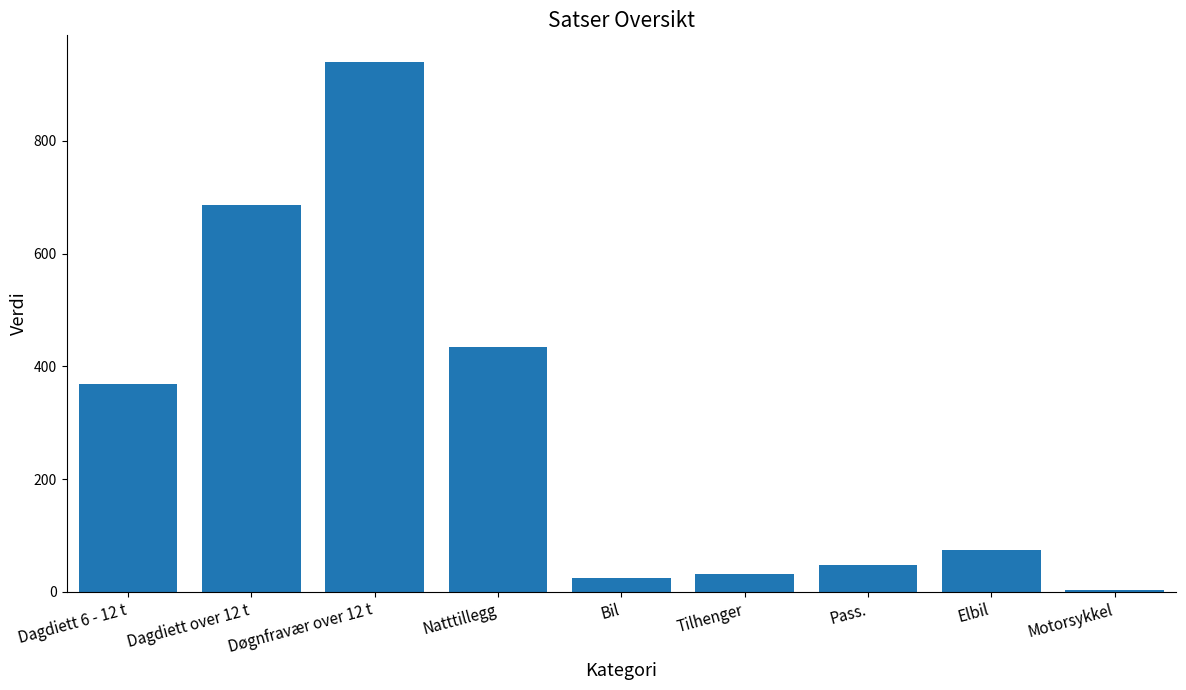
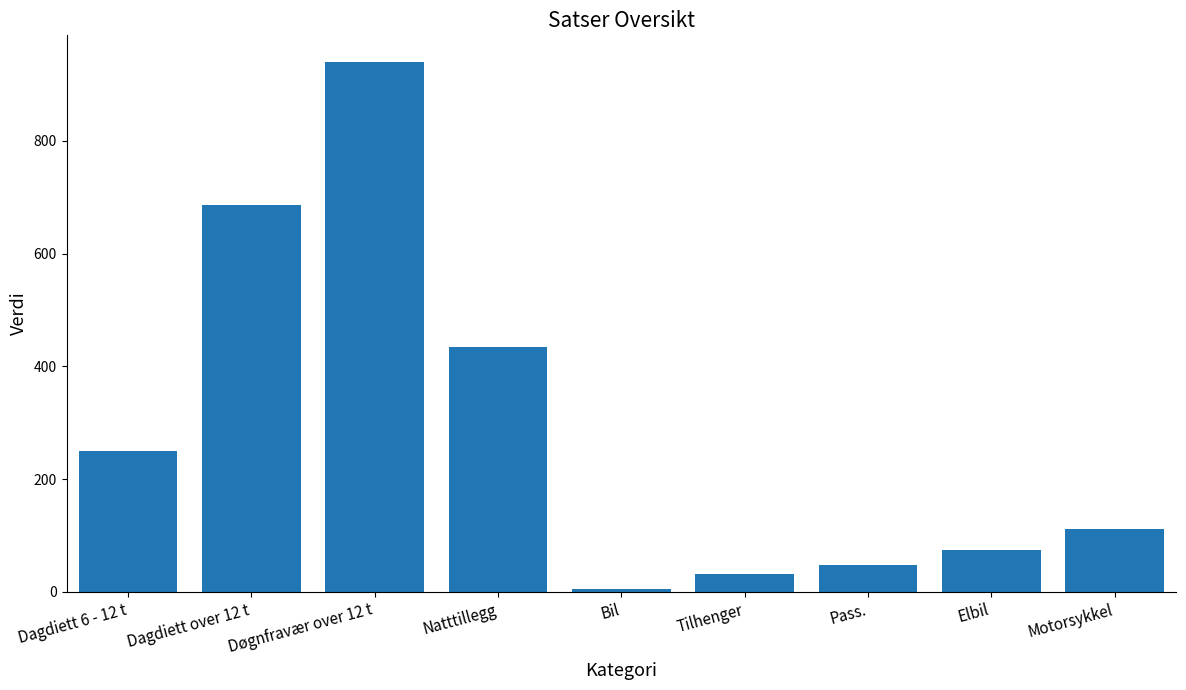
  {
-   "Dagdiett 6 - 12 t": 370,
+   "Dagdiett 6 - 12 t": 250,
    "Dagdiett over 12 t": 690,
    "Døgnfravær over 12 t": 940,
    "Natttillegg": 440,
-   "Bil": 20,
+   "Bil": 0,
    "Tilhenger": 30,
    "Pass.": 50,
    "Elbil": 70,
-   "Motorsykkel": 0
+   "Motorsykkel": 110
  }
